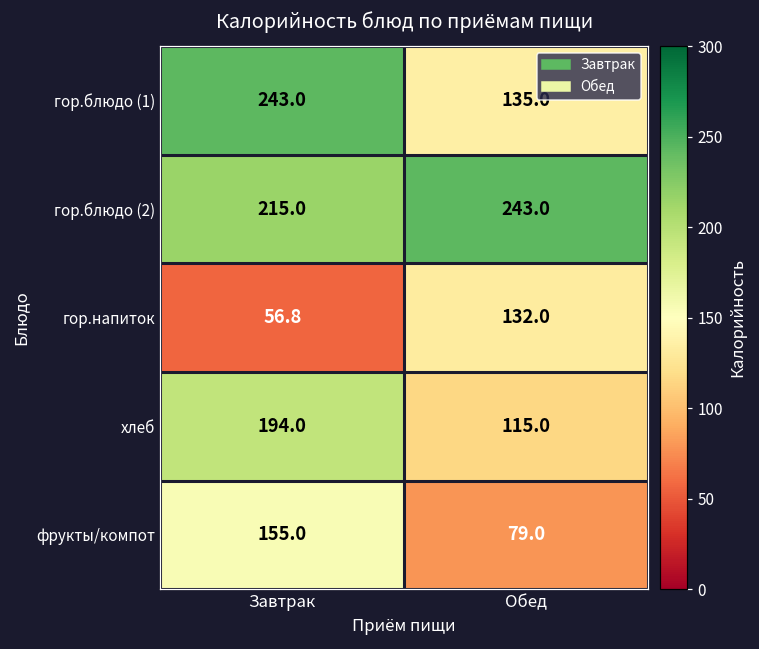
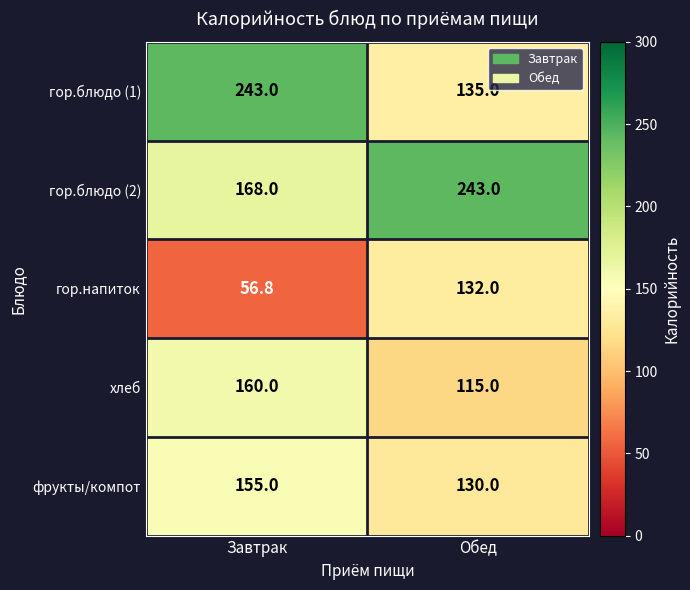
  {
    "гор.блюдо (1)": {
      "Завтрак": 243.0
    },
    "гор.блюдо (2)": {
-     "Завтрак": 215.0,
+     "Завтрак": 168.0,
      "Обед": 243.0
    },
    "гор.напиток": {
      "Завтрак": 56.8,
      "Обед": 132.0
    },
    "хлеб": {
-     "Завтрак": 194.0,
+     "Завтрак": 160.0,
      "Обед": 115.0
    },
    "фрукты/компот": {
      "Завтрак": 155.0,
-     "Обед": 79.0
+     "Обед": 130.0
    }
  }
